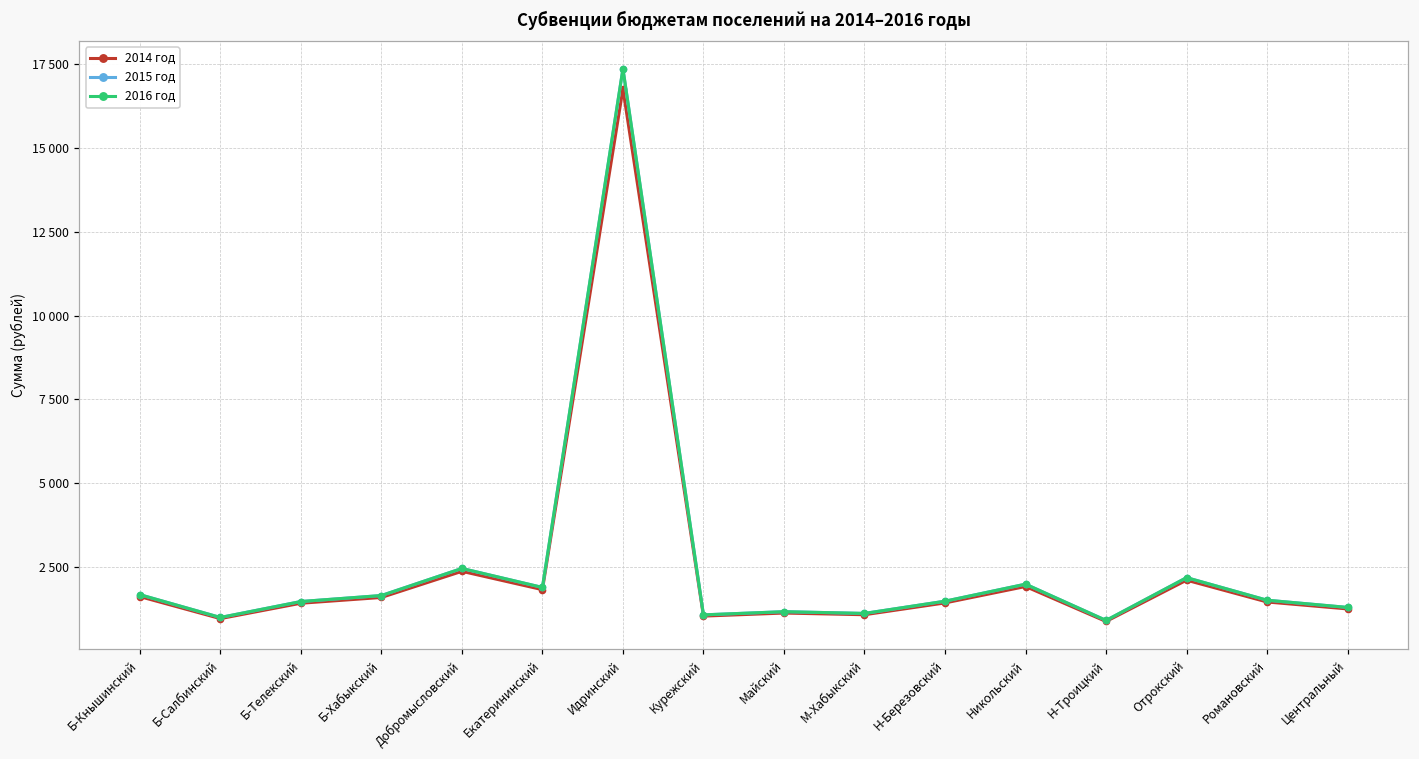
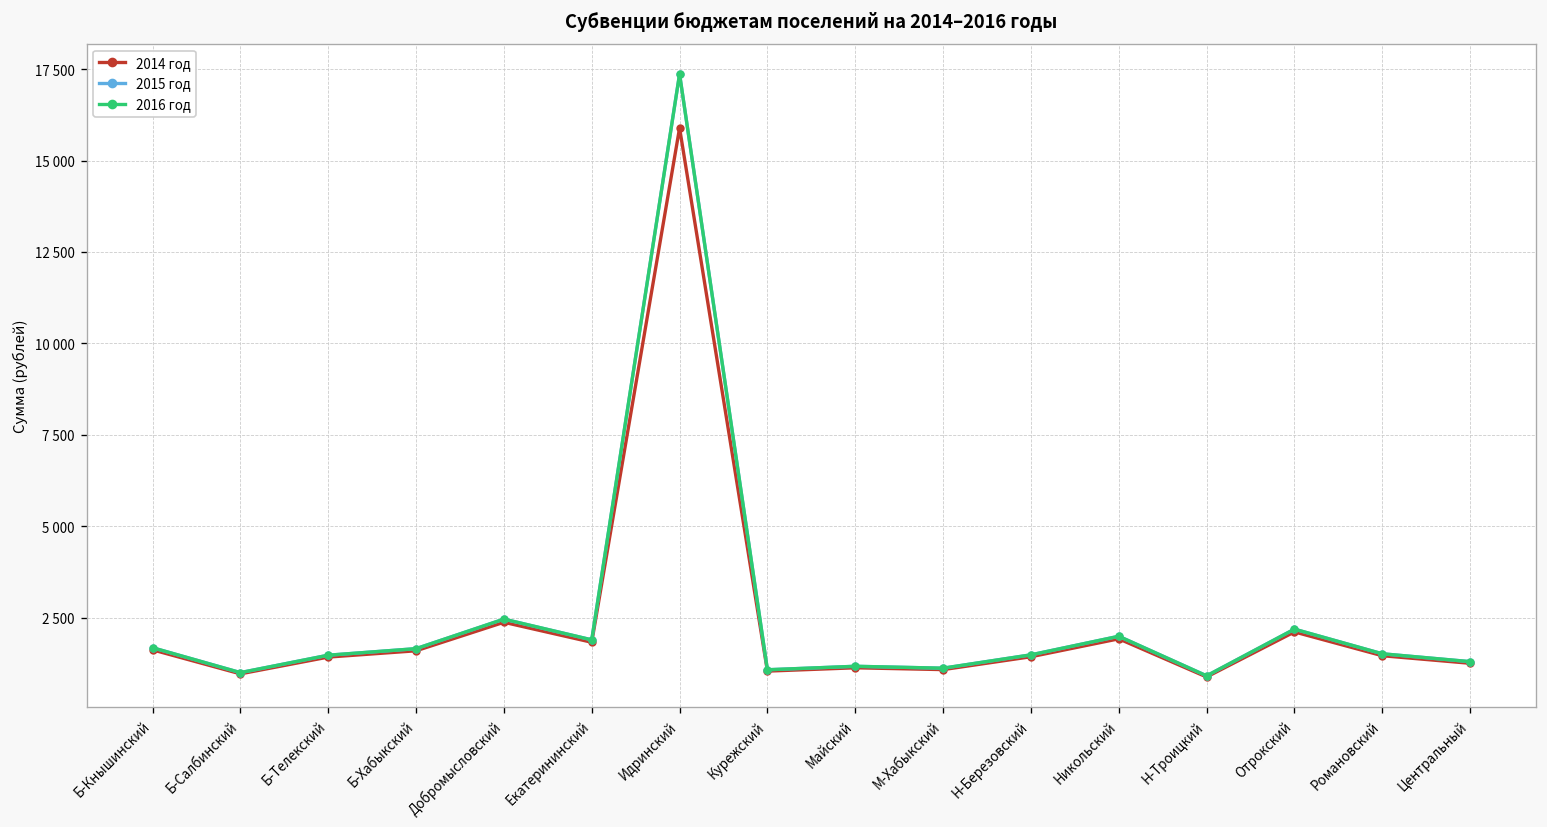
  {
    "2014 год": {
      "Добромысловский": 2400,
-     "Идринский": 16800
+     "Идринский": 15900
    },
    "2016 год": {
      "Добромысловский": 2500,
      "Идринский": 17400
    }
  }
